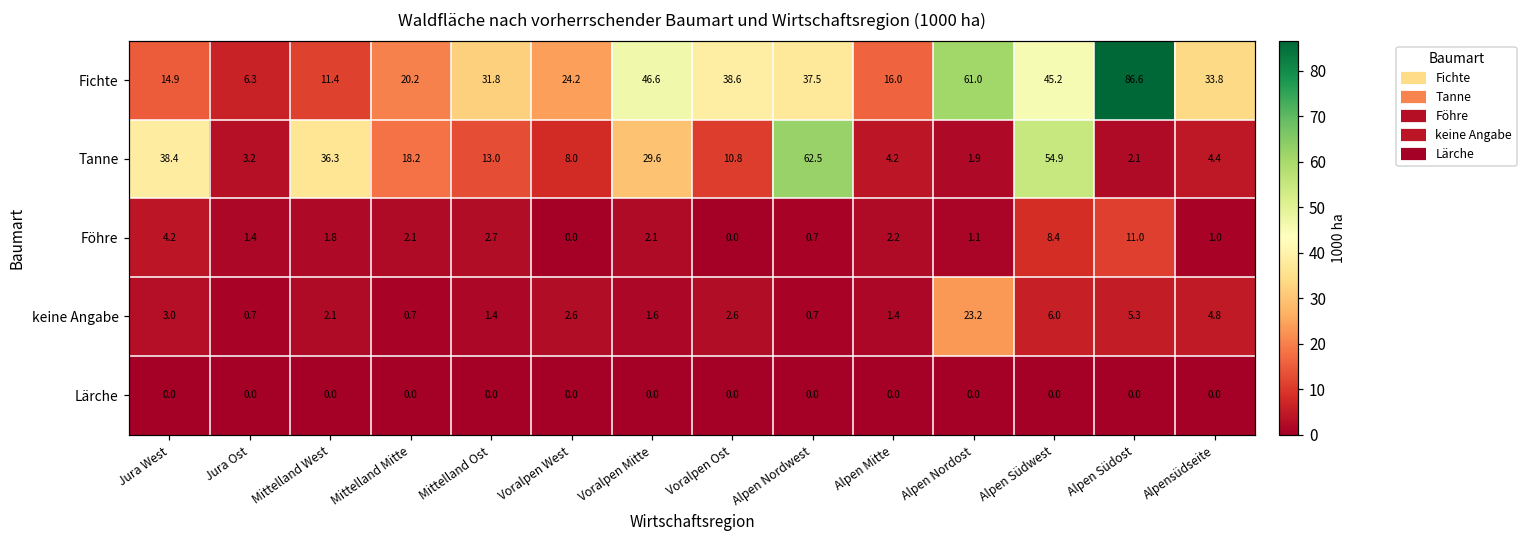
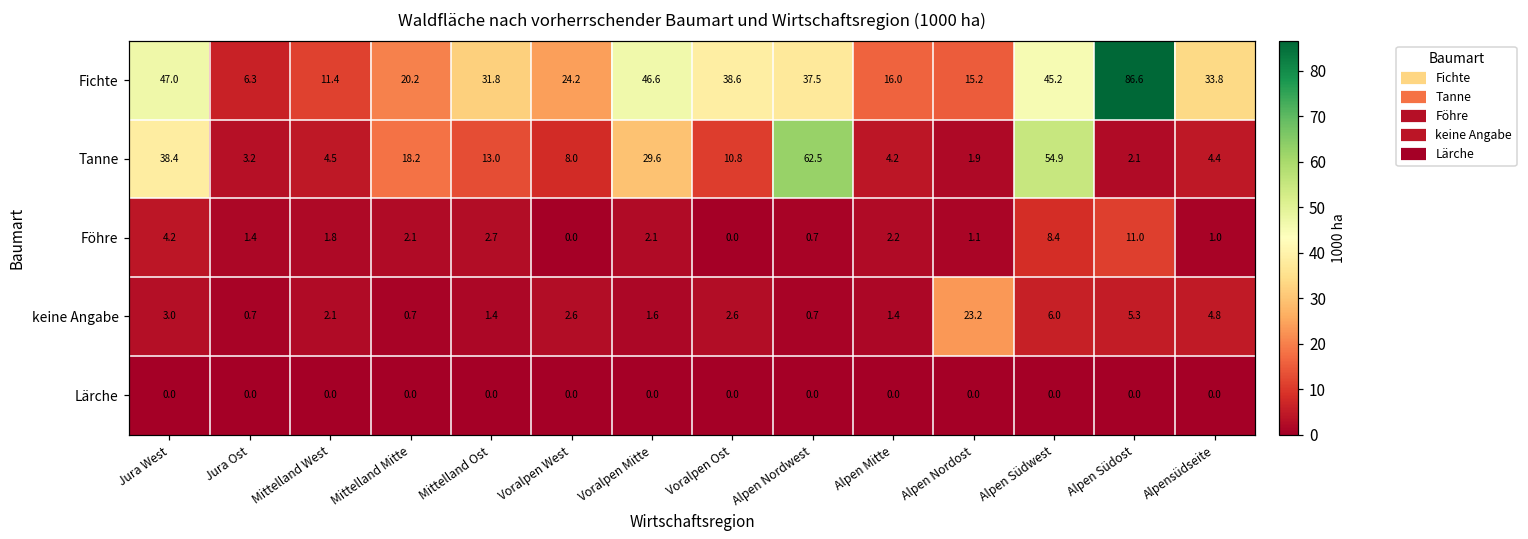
  {
    "Fichte": {
-     "Jura West": 14.9,
+     "Jura West": 47.0,
      "Jura Ost": 6.3,
      "Mittelland West": 11.4,
      "Mittelland Mitte": 20.2,
      "Mittelland Ost": 31.8,
      "Voralpen West": 24.2,
      "Voralpen Mitte": 46.6,
      "Voralpen Ost": 38.6,
      "Alpen Nordwest": 37.5,
      "Alpen Mitte": 16.0,
-     "Alpen Nordost": 61.0,
+     "Alpen Nordost": 15.2,
      "Alpen Südwest": 45.2,
      "Alpen Südost": 86.6,
      "Alpensüdseite": 33.8
    },
    "Tanne": {
      "Jura West": 38.4,
      "Jura Ost": 3.2,
-     "Mittelland West": 36.3,
+     "Mittelland West": 4.5,
      "Mittelland Mitte": 18.2,
      "Mittelland Ost": 13.0,
      "Voralpen West": 8.0,
      "Voralpen Mitte": 29.6,
      "Voralpen Ost": 10.8,
      "Alpen Nordwest": 62.5,
      "Alpen Mitte": 4.2,
      "Alpen Nordost": 1.9,
      "Alpen Südwest": 54.9,
      "Alpen Südost": 2.1,
      "Alpensüdseite": 4.4
    },
    "Föhre": {
      "Jura West": 4.2,
      "Jura Ost": 1.4,
      "Mittelland West": 1.8,
      "Mittelland Mitte": 2.1,
      "Mittelland Ost": 2.7,
      "Voralpen West": 0.0,
      "Voralpen Mitte": 2.1,
      "Voralpen Ost": 0.0,
      "Alpen Nordwest": 0.7,
      "Alpen Mitte": 2.2,
      "Alpen Nordost": 1.1,
      "Alpen Südwest": 8.4,
      "Alpen Südost": 11.0,
      "Alpensüdseite": 1.0
    },
    "keine Angabe": {
      "Jura West": 3.0,
      "Jura Ost": 0.7,
      "Mittelland West": 2.1,
      "Mittelland Mitte": 0.7,
      "Mittelland Ost": 1.4,
      "Voralpen West": 2.6,
      "Voralpen Mitte": 1.6,
      "Voralpen Ost": 2.6,
      "Alpen Nordwest": 0.7,
      "Alpen Mitte": 1.4,
      "Alpen Nordost": 23.2,
      "Alpen Südwest": 6.0,
      "Alpen Südost": 5.3,
      "Alpensüdseite": 4.8
    },
    "Lärche": {
      "Jura West": 0.0,
      "Jura Ost": 0.0,
      "Mittelland West": 0.0,
      "Mittelland Mitte": 0.0,
      "Mittelland Ost": 0.0,
      "Voralpen West": 0.0,
      "Voralpen Mitte": 0.0,
      "Voralpen Ost": 0.0,
      "Alpen Nordwest": 0.0,
      "Alpen Mitte": 0.0,
      "Alpen Nordost": 0.0,
      "Alpen Südwest": 0.0,
      "Alpen Südost": 0.0,
      "Alpensüdseite": 0.0
    }
  }
